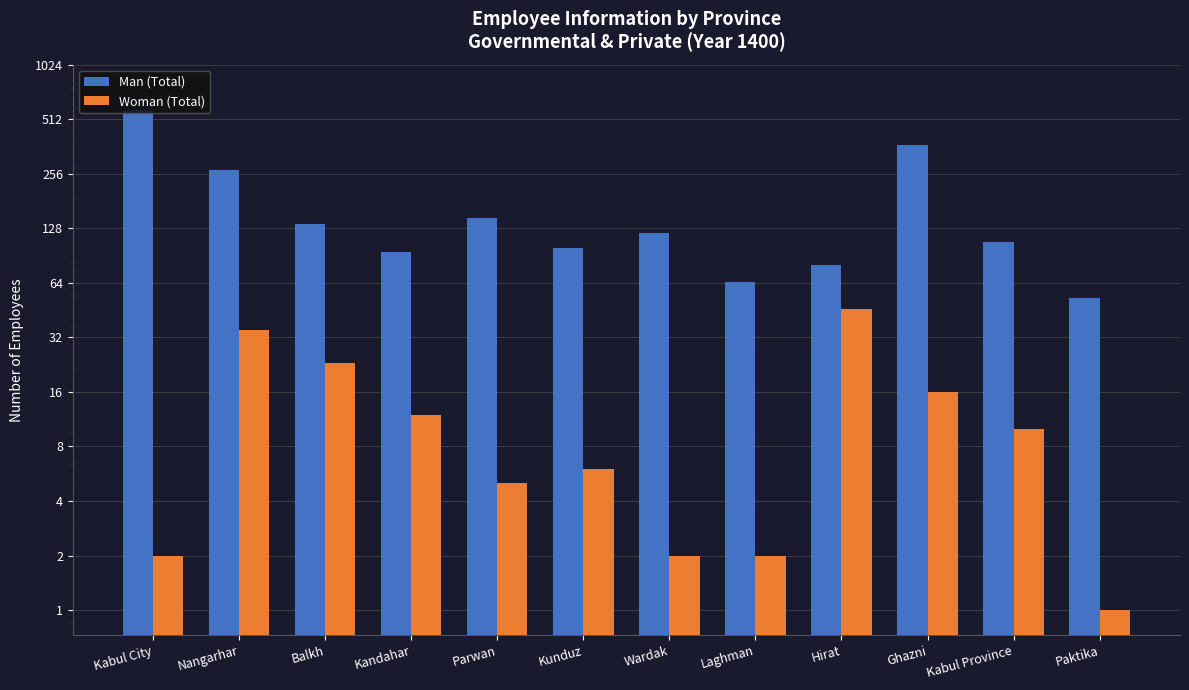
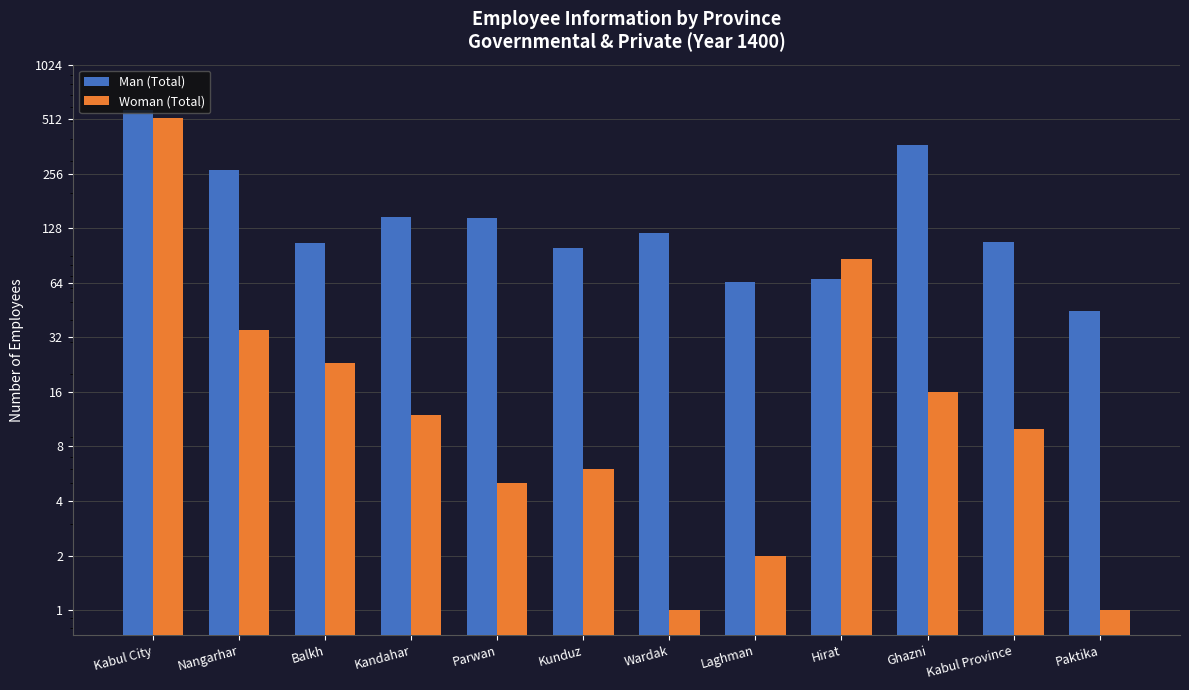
  {
    "Man (Total)": {
      "Nangarhar": 270,
-     "Balkh": 140,
-     "Kandahar": 100,
+     "Balkh": 110,
+     "Kandahar": 150,
      "Parwan": 150,
      "Kunduz": 100,
      "Wardak": 120,
      "Laghman": 65,
-     "Hirat": 80,
+     "Hirat": 67,
      "Ghazni": 370,
      "Kabul Province": 110,
-     "Paktika": 53
+     "Paktika": 45
    },
    "Woman (Total)": {
-     "Kabul City": 2,
+     "Kabul City": 520,
      "Nangarhar": 35,
      "Balkh": 23,
      "Kandahar": 12,
      "Parwan": 5,
      "Kunduz": 6,
-     "Wardak": 2,
+     "Wardak": 1,
      "Laghman": 2,
-     "Hirat": 46,
+     "Hirat": 90,
      "Ghazni": 16,
      "Kabul Province": 10,
      "Paktika": 1
    }
  }
